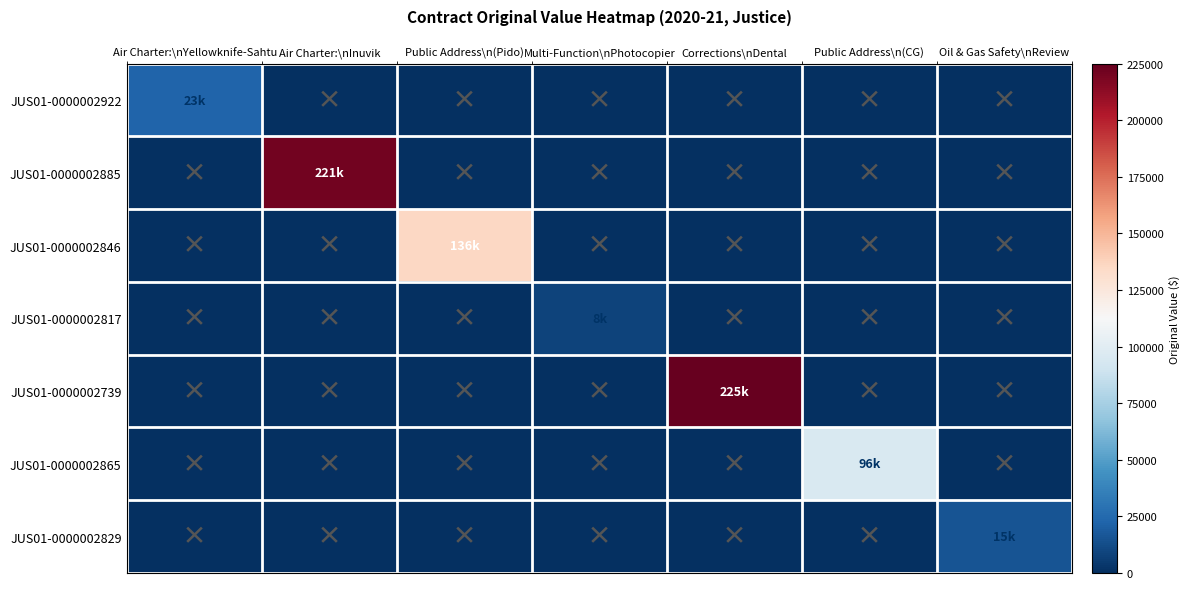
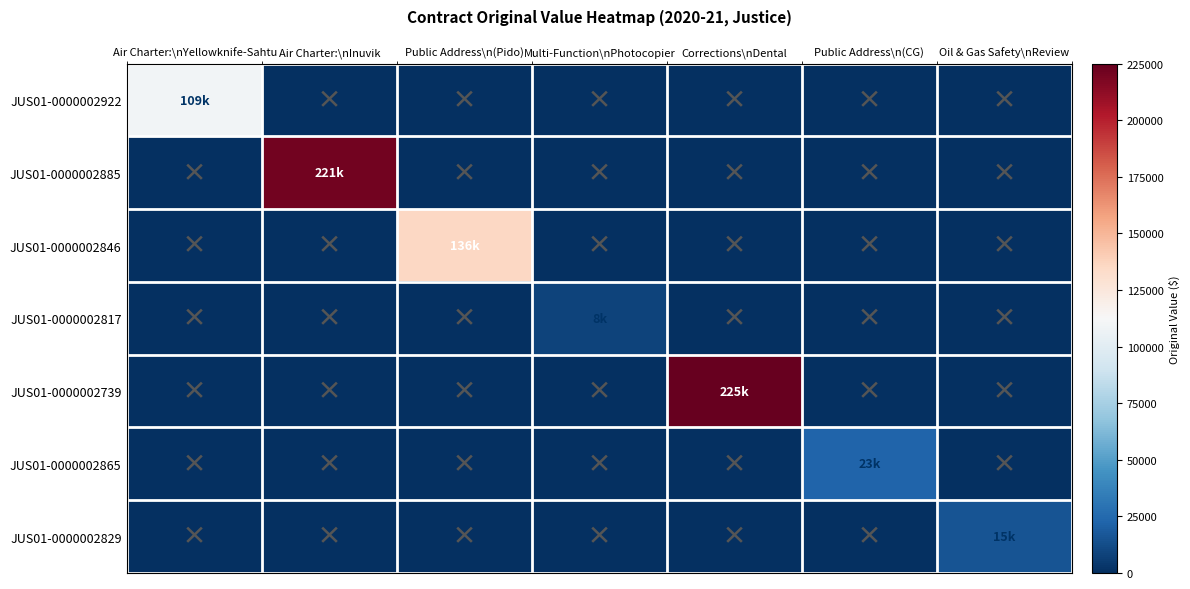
  {
    "JUS01-0000002922": {
-     "Air Charter:\\nYellowknife-Sahtu": "23k"
+     "Air Charter:\\nYellowknife-Sahtu": "109k"
    },
    "JUS01-0000002885": {
      "Air Charter:\\nInuvik": "221k"
    },
    "JUS01-0000002846": {
      "Public Address\\n(Pido)": "136k"
    },
    "JUS01-0000002739": {
      "Corrections\\nDental": "225k"
    },
    "JUS01-0000002865": {
-     "Public Address\\n(CG)": "96k"
+     "Public Address\\n(CG)": "23k"
    }
  }
